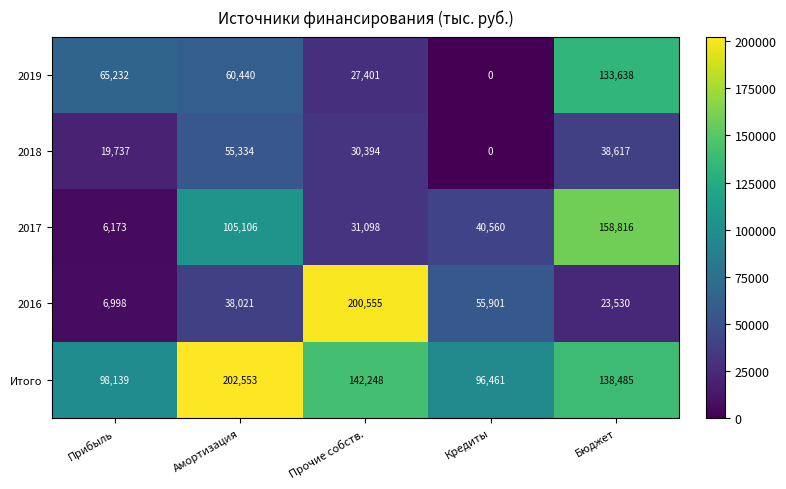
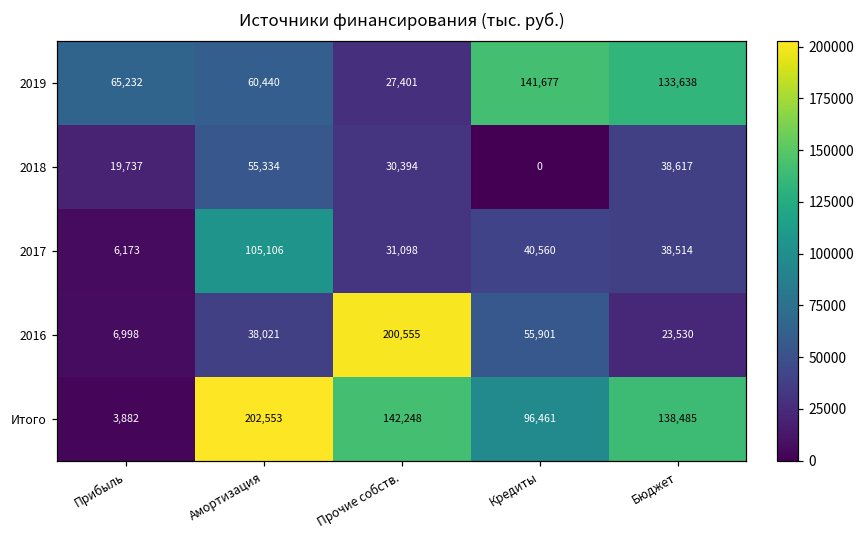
  {
    "2019": {
      "Прибыль": "65,232",
      "Амортизация": "60,440",
      "Прочие собств.": "27,401",
-     "Кредиты": "0",
+     "Кредиты": "141,677",
      "Бюджет": "133,638"
    },
    "2018": {
      "Прибыль": "19,737",
      "Амортизация": "55,334",
      "Прочие собств.": "30,394",
      "Кредиты": "0",
      "Бюджет": "38,617"
    },
    "2017": {
      "Прибыль": "6,173",
      "Амортизация": "105,106",
      "Прочие собств.": "31,098",
      "Кредиты": "40,560",
-     "Бюджет": "158,816"
+     "Бюджет": "38,514"
    },
    "2016": {
      "Прибыль": "6,998",
      "Амортизация": "38,021",
      "Прочие собств.": "200,555",
      "Кредиты": "55,901",
      "Бюджет": "23,530"
    },
    "Итого": {
-     "Прибыль": "98,139",
+     "Прибыль": "3,882",
      "Амортизация": "202,553",
      "Прочие собств.": "142,248",
      "Кредиты": "96,461",
      "Бюджет": "138,485"
    }
  }
